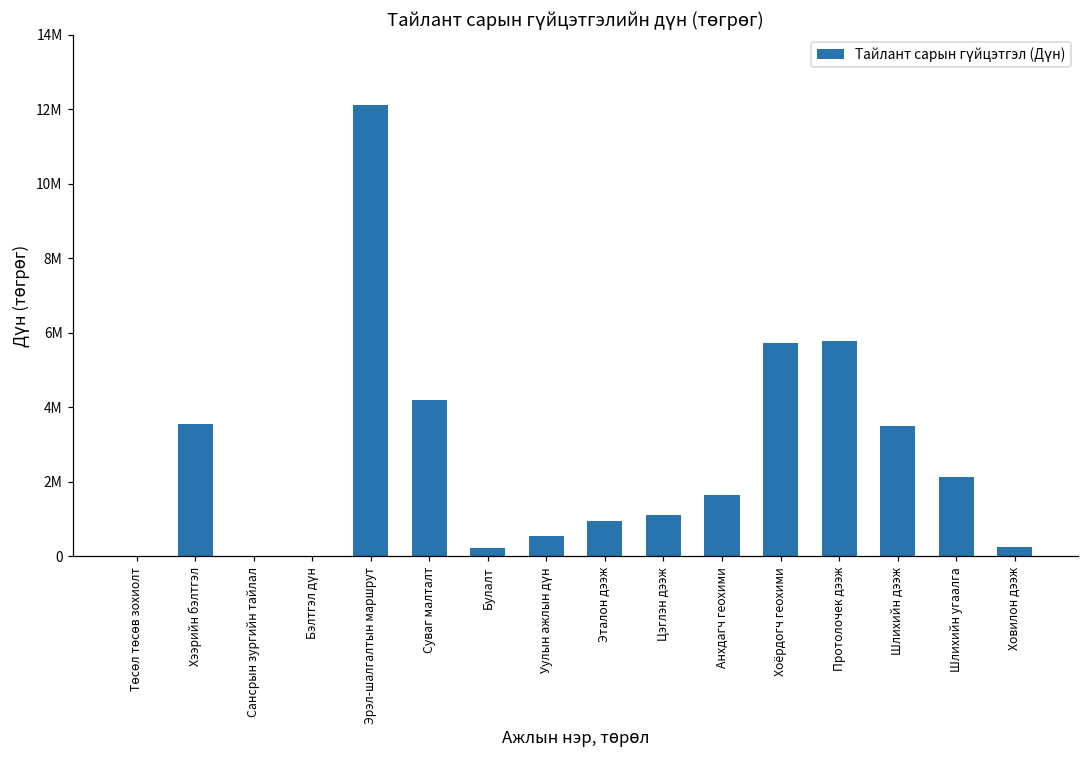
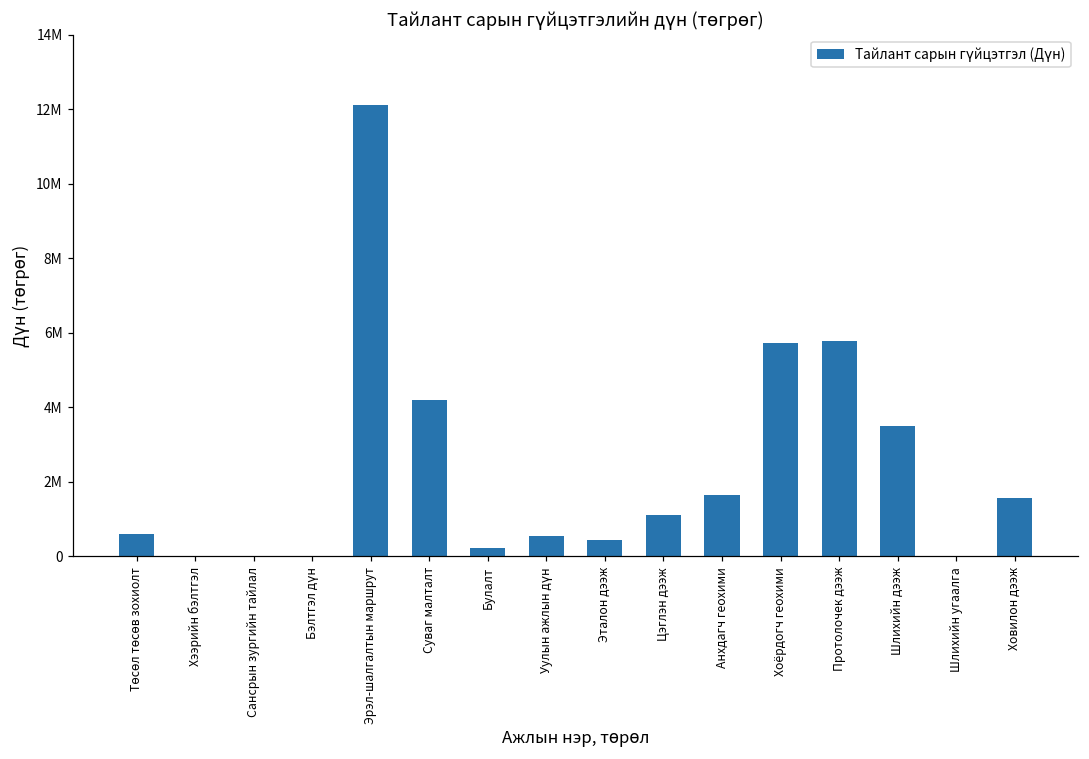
  {
-   "Төсөл төсөв зохиолт": 0,
-   "Хээрийн бэлтгэл": 3500000,
+   "Төсөл төсөв зохиолт": 600000,
+   "Хээрийн бэлтгэл": 0,
    "Сансрын зургийн тайлал": 0,
    "Бэлтгэл дүн": 0,
    "Эрэл-шалгалтын маршрут": 12100000,
    "Суваг малталт": 4200000,
    "Булалт": 200000,
    "Уулын ажлын дүн": 500000,
-   "Эталон дээж": 900000,
+   "Эталон дээж": 400000,
    "Цэглэн дээж": 1100000,
    "Анхдагч геохими": 1700000,
    "Хоёрдогч геохими": 5700000,
    "Протолочек дээж": 5800000,
    "Шлихийн дээж": 3500000,
-   "Шлихийн угаалга": 2100000,
-   "Ховилон дээж": 200000
+   "Шлихийн угаалга": 0,
+   "Ховилон дээж": 1600000
  }
